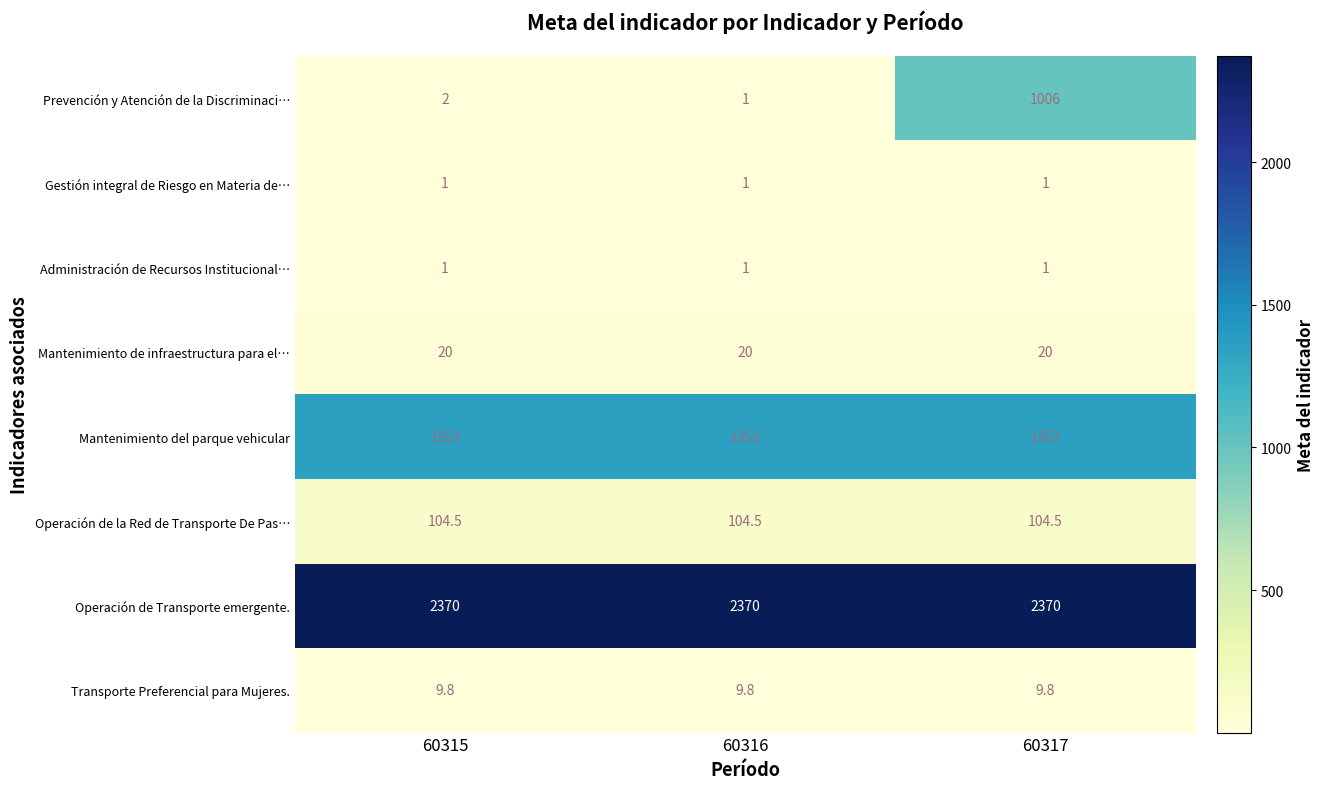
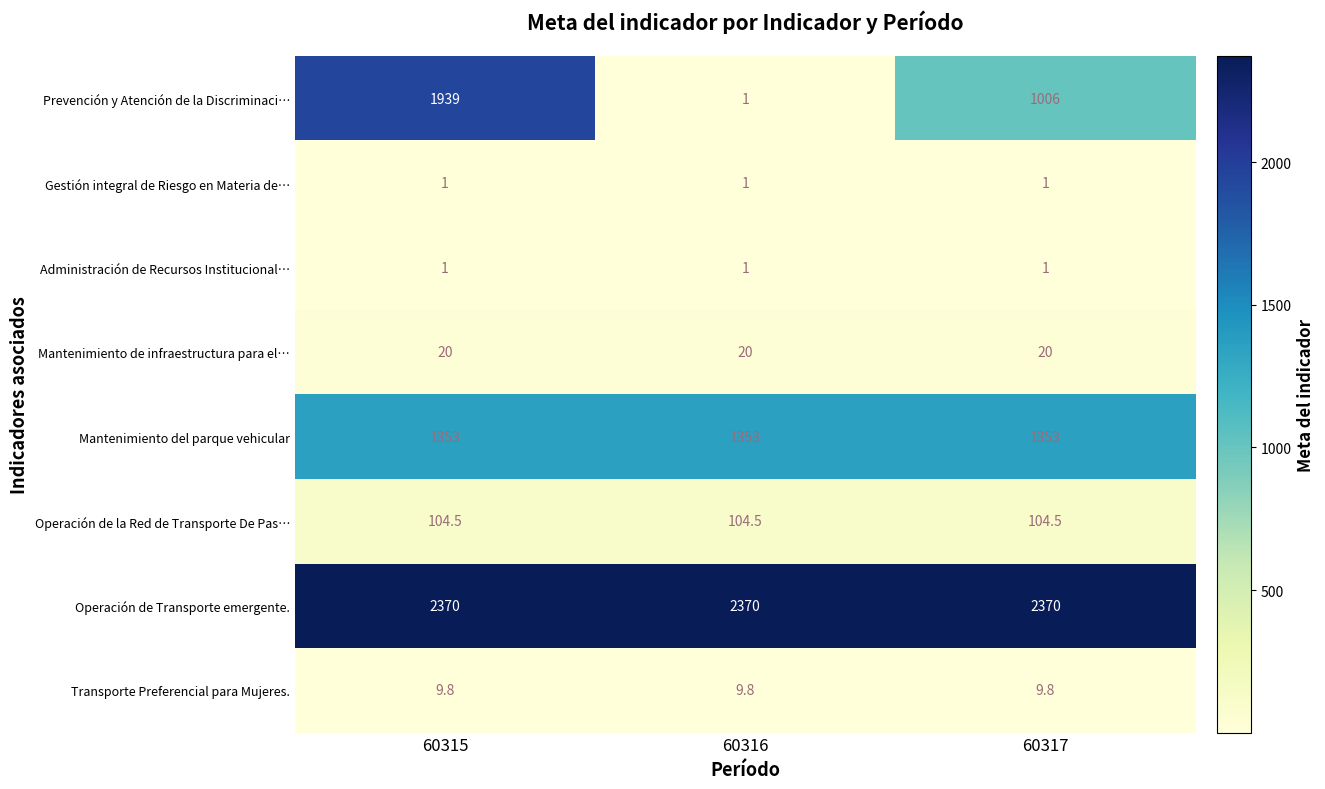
  {
    "Prevención y Atención de la Discriminaci…": {
-     "60315": 2,
+     "60315": 1939,
      "60316": 1,
      "60317": 1006
    },
    "Gestión integral de Riesgo en Materia de…": {
      "60315": 1,
      "60316": 1,
      "60317": 1
    },
    "Administración de Recursos Institucional…": {
      "60315": 1,
      "60316": 1,
      "60317": 1
    },
    "Mantenimiento de infraestructura para el…": {
      "60315": 20,
      "60316": 20,
      "60317": 20
    },
    "Mantenimiento del parque vehicular": {
      "60315": 1353,
      "60316": 1353,
      "60317": 1353
    },
    "Operación de la Red de Transporte De Pas…": {
      "60315": 104.5,
      "60316": 104.5,
      "60317": 104.5
    },
    "Operación de Transporte emergente.": {
      "60315": 2370,
      "60316": 2370,
      "60317": 2370
    },
    "Transporte Preferencial para Mujeres.": {
      "60315": 9.8,
      "60316": 9.8,
      "60317": 9.8
    }
  }
